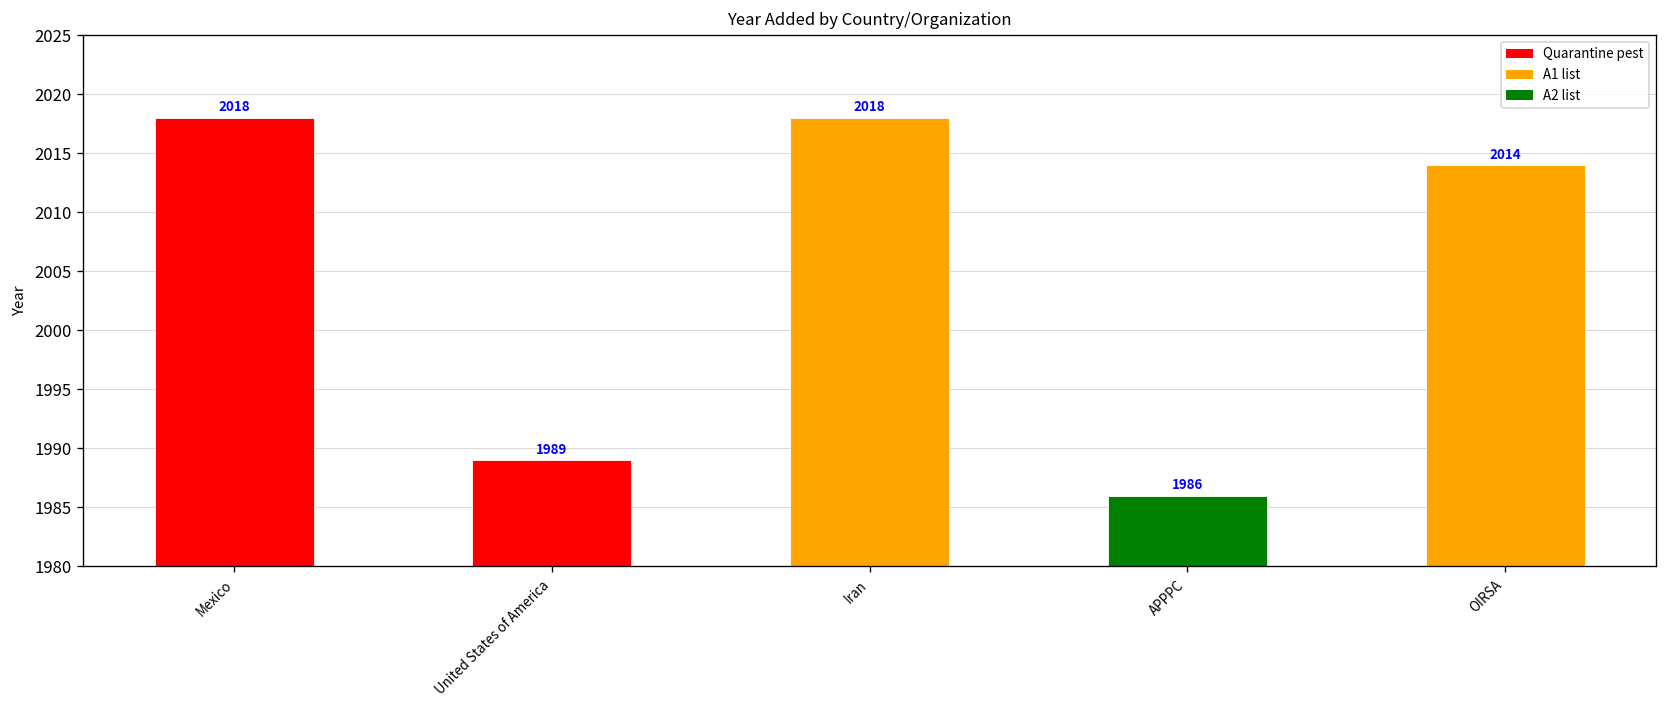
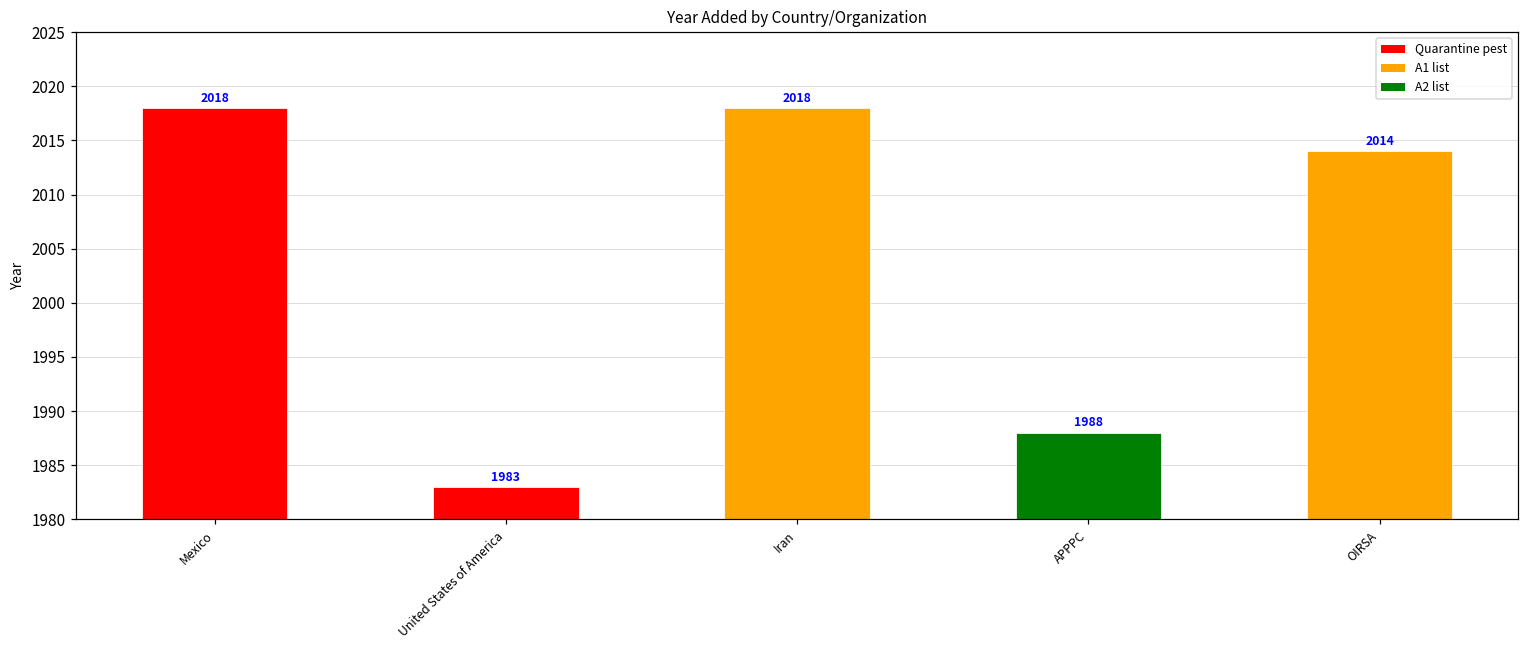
  {
    "Mexico": 2018,
-   "United States of America": 1989,
+   "United States of America": 1983,
    "Iran": 2018,
-   "APPPC": 1986,
+   "APPPC": 1988,
    "OIRSA": 2014
  }
